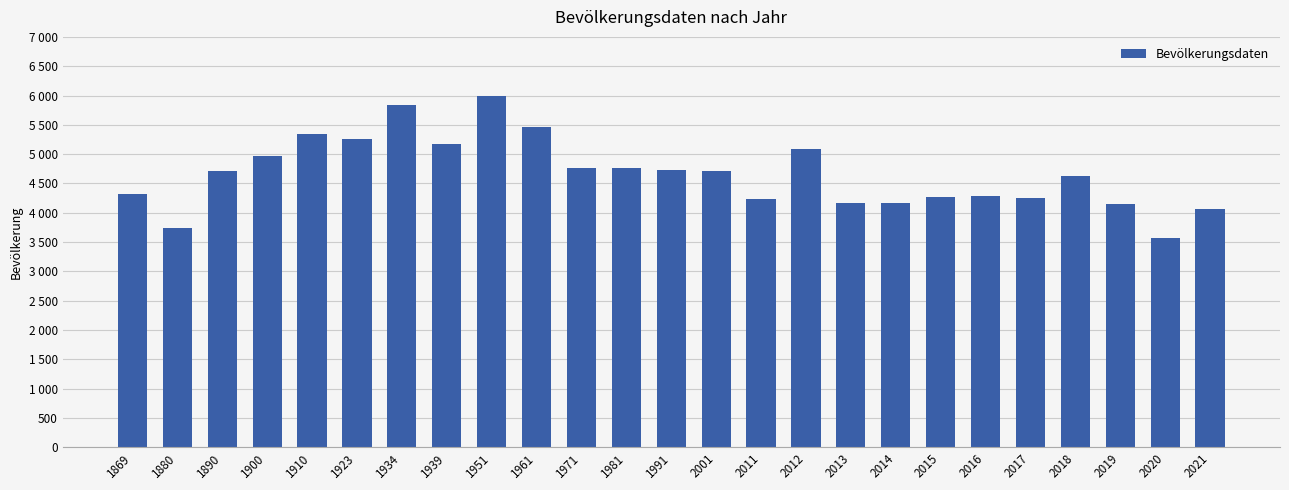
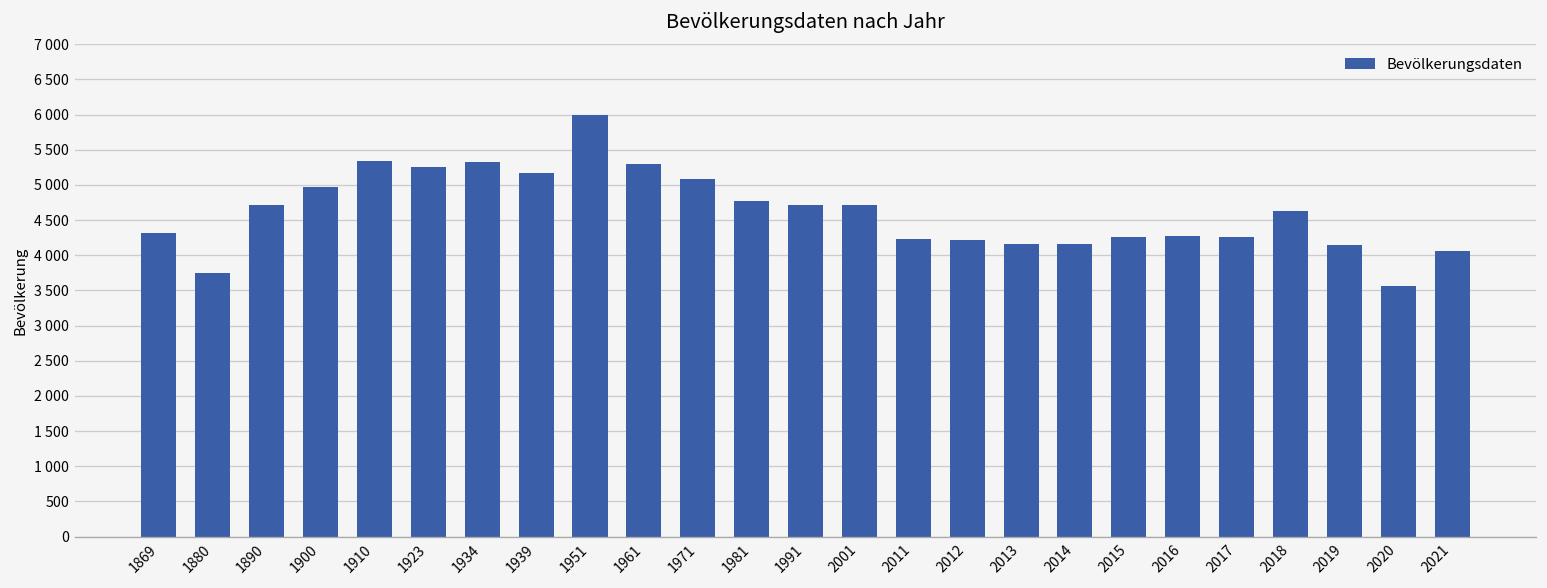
  {
    "1869": 4300,
    "1880": 3700,
    "1890": 4700,
    "1900": 5000,
    "1910": 5300,
    "1923": 5300,
-   "1934": 5800,
+   "1934": 5300,
    "1939": 5200,
    "1951": 6000,
-   "1961": 5500,
-   "1971": 4800,
+   "1961": 5300,
+   "1971": 5100,
    "1981": 4800,
    "1991": 4700,
    "2001": 4700,
    "2011": 4200,
-   "2012": 5100,
+   "2012": 4200,
    "2013": 4200,
    "2014": 4200,
    "2015": 4300,
    "2016": 4300,
    "2017": 4300,
    "2018": 4600,
    "2019": 4100,
    "2020": 3600,
    "2021": 4100
  }
